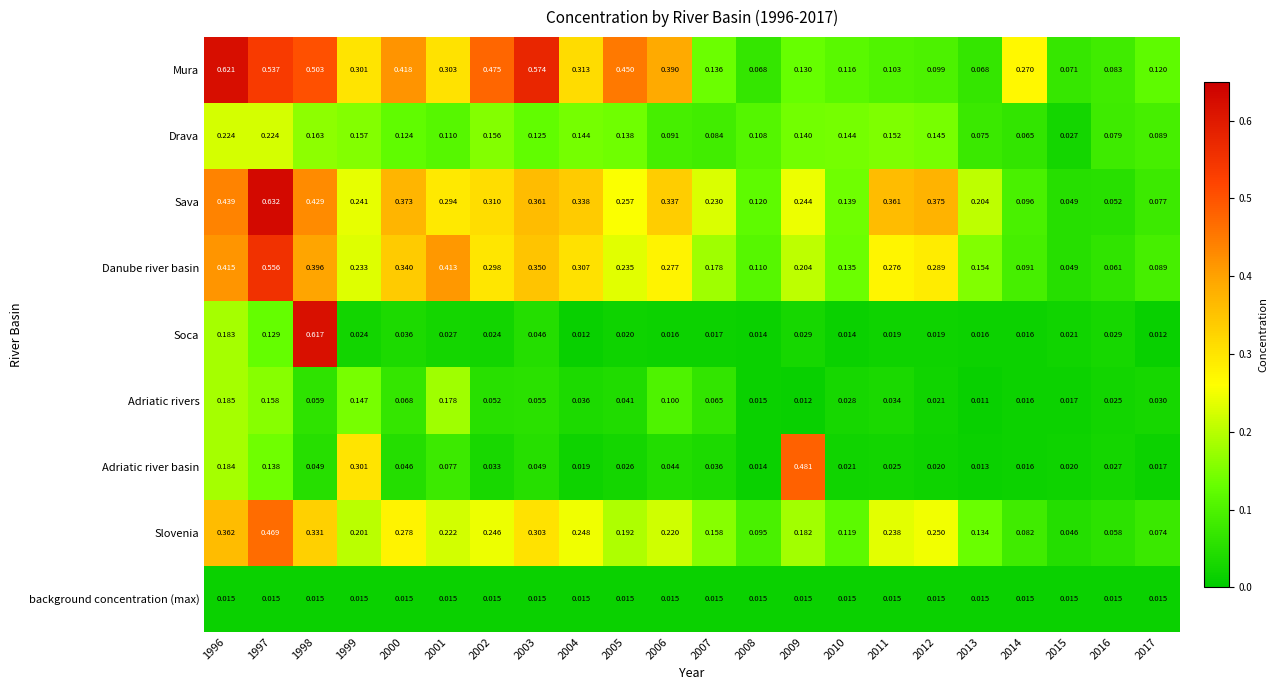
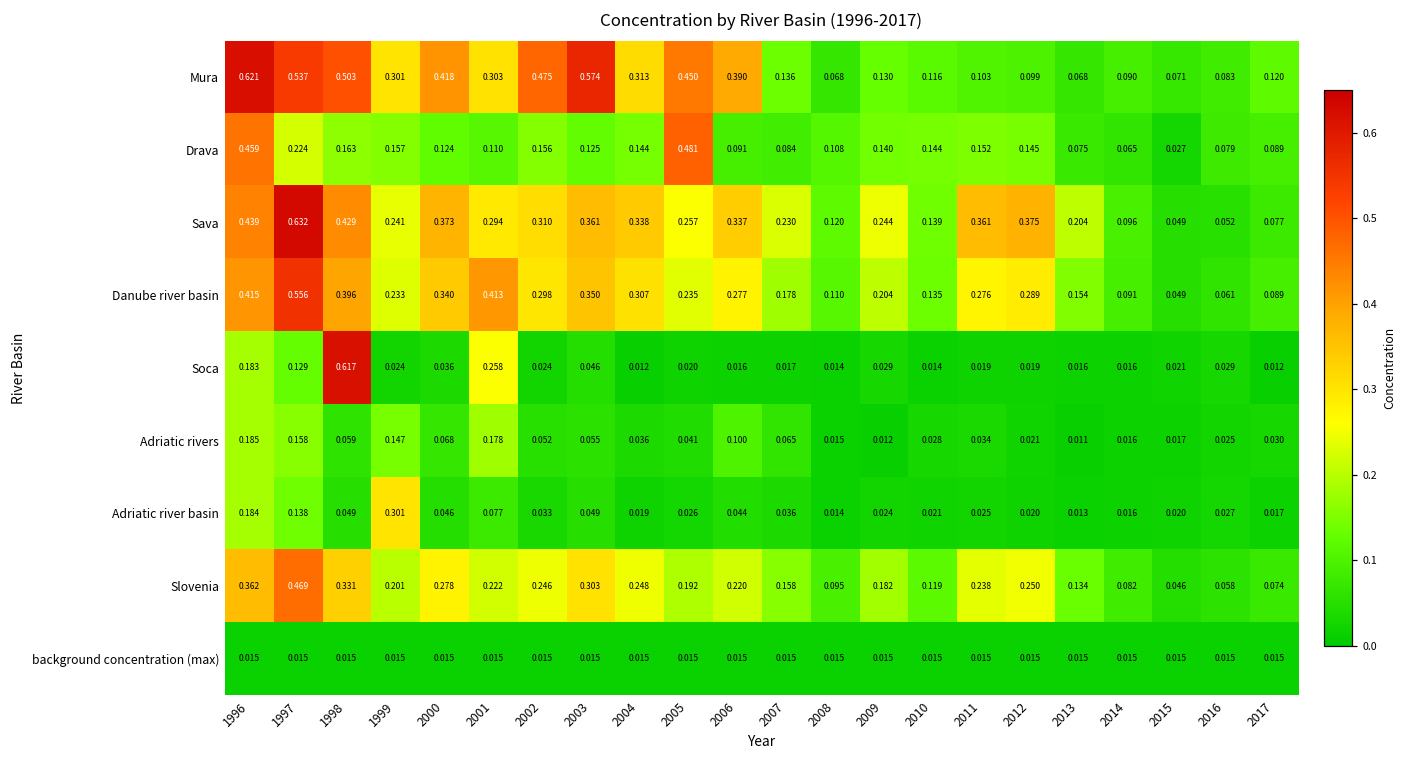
  {
    "Mura": {
      "1996": 0.621,
      "1997": 0.537,
      "1998": 0.503,
      "1999": 0.301,
      "2000": 0.418,
      "2001": 0.303,
      "2002": 0.475,
      "2003": 0.574,
      "2004": 0.313,
      "2005": 0.450,
      "2006": 0.390,
      "2007": 0.136,
      "2008": 0.068,
      "2009": 0.130,
      "2010": 0.116,
      "2011": 0.103,
      "2012": 0.099,
      "2013": 0.068,
-     "2014": 0.270,
+     "2014": 0.090,
      "2015": 0.071,
      "2016": 0.083,
      "2017": 0.120
    },
    "Drava": {
-     "1996": 0.224,
+     "1996": 0.459,
      "1997": 0.224,
      "1998": 0.163,
      "1999": 0.157,
      "2000": 0.124,
      "2001": 0.110,
      "2002": 0.156,
      "2003": 0.125,
      "2004": 0.144,
-     "2005": 0.138,
+     "2005": 0.481,
      "2006": 0.091,
      "2007": 0.084,
      "2008": 0.108,
      "2009": 0.140,
      "2010": 0.144,
      "2011": 0.152,
      "2012": 0.145,
      "2013": 0.075,
      "2014": 0.065,
      "2015": 0.027,
      "2016": 0.079,
      "2017": 0.089
    },
    "Sava": {
      "1996": 0.439,
      "1997": 0.632,
      "1998": 0.429,
      "1999": 0.241,
      "2000": 0.373,
      "2001": 0.294,
      "2002": 0.310,
      "2003": 0.361,
      "2004": 0.338,
      "2005": 0.257,
      "2006": 0.337,
      "2007": 0.230,
      "2008": 0.120,
      "2009": 0.244,
      "2010": 0.139,
      "2011": 0.361,
      "2012": 0.375,
      "2013": 0.204,
      "2014": 0.096,
      "2015": 0.049,
      "2016": 0.052,
      "2017": 0.077
    },
    "Danube river basin": {
      "1996": 0.415,
      "1997": 0.556,
      "1998": 0.396,
      "1999": 0.233,
      "2000": 0.340,
      "2001": 0.413,
      "2002": 0.298,
      "2003": 0.350,
      "2004": 0.307,
      "2005": 0.235,
      "2006": 0.277,
      "2007": 0.178,
      "2008": 0.110,
      "2009": 0.204,
      "2010": 0.135,
      "2011": 0.276,
      "2012": 0.289,
      "2013": 0.154,
      "2014": 0.091,
      "2015": 0.049,
      "2016": 0.061,
      "2017": 0.089
    },
    "Soca": {
      "1996": 0.183,
      "1997": 0.129,
      "1998": 0.617,
      "1999": 0.024,
      "2000": 0.036,
-     "2001": 0.027,
+     "2001": 0.258,
      "2002": 0.024,
      "2003": 0.046,
      "2004": 0.012,
      "2005": 0.020,
      "2006": 0.016,
      "2007": 0.017,
      "2008": 0.014,
      "2009": 0.029,
      "2010": 0.014,
      "2011": 0.019,
      "2012": 0.019,
      "2013": 0.016,
      "2014": 0.016,
      "2015": 0.021,
      "2016": 0.029,
      "2017": 0.012
    },
    "Adriatic rivers": {
      "1996": 0.185,
      "1997": 0.158,
      "1998": 0.059,
      "1999": 0.147,
      "2000": 0.068,
      "2001": 0.178,
      "2002": 0.052,
      "2003": 0.055,
      "2004": 0.036,
      "2005": 0.041,
      "2006": 0.100,
      "2007": 0.065,
      "2008": 0.015,
      "2009": 0.012,
      "2010": 0.028,
      "2011": 0.034,
      "2012": 0.021,
      "2013": 0.011,
      "2014": 0.016,
      "2015": 0.017,
      "2016": 0.025,
      "2017": 0.030
    },
    "Adriatic river basin": {
      "1996": 0.184,
      "1997": 0.138,
      "1998": 0.049,
      "1999": 0.301,
      "2000": 0.046,
      "2001": 0.077,
      "2002": 0.033,
      "2003": 0.049,
      "2004": 0.019,
      "2005": 0.026,
      "2006": 0.044,
      "2007": 0.036,
      "2008": 0.014,
-     "2009": 0.481,
+     "2009": 0.024,
      "2010": 0.021,
      "2011": 0.025,
      "2012": 0.020,
      "2013": 0.013,
      "2014": 0.016,
      "2015": 0.020,
      "2016": 0.027,
      "2017": 0.017
    },
    "Slovenia": {
      "1996": 0.362,
      "1997": 0.469,
      "1998": 0.331,
      "1999": 0.201,
      "2000": 0.278,
      "2001": 0.222,
      "2002": 0.246,
      "2003": 0.303,
      "2004": 0.248,
      "2005": 0.192,
      "2006": 0.220,
      "2007": 0.158,
      "2008": 0.095,
      "2009": 0.182,
      "2010": 0.119,
      "2011": 0.238,
      "2012": 0.250,
      "2013": 0.134,
      "2014": 0.082,
      "2015": 0.046,
      "2016": 0.058,
      "2017": 0.074
    },
    "background concentration (max)": {
      "1996": 0.015,
      "1997": 0.015,
      "1998": 0.015,
      "1999": 0.015,
      "2000": 0.015,
      "2001": 0.015,
      "2002": 0.015,
      "2003": 0.015,
      "2004": 0.015,
      "2005": 0.015,
      "2006": 0.015,
      "2007": 0.015,
      "2008": 0.015,
      "2009": 0.015,
      "2010": 0.015,
      "2011": 0.015,
      "2012": 0.015,
      "2013": 0.015,
      "2014": 0.015,
      "2015": 0.015,
      "2016": 0.015,
      "2017": 0.015
    }
  }
